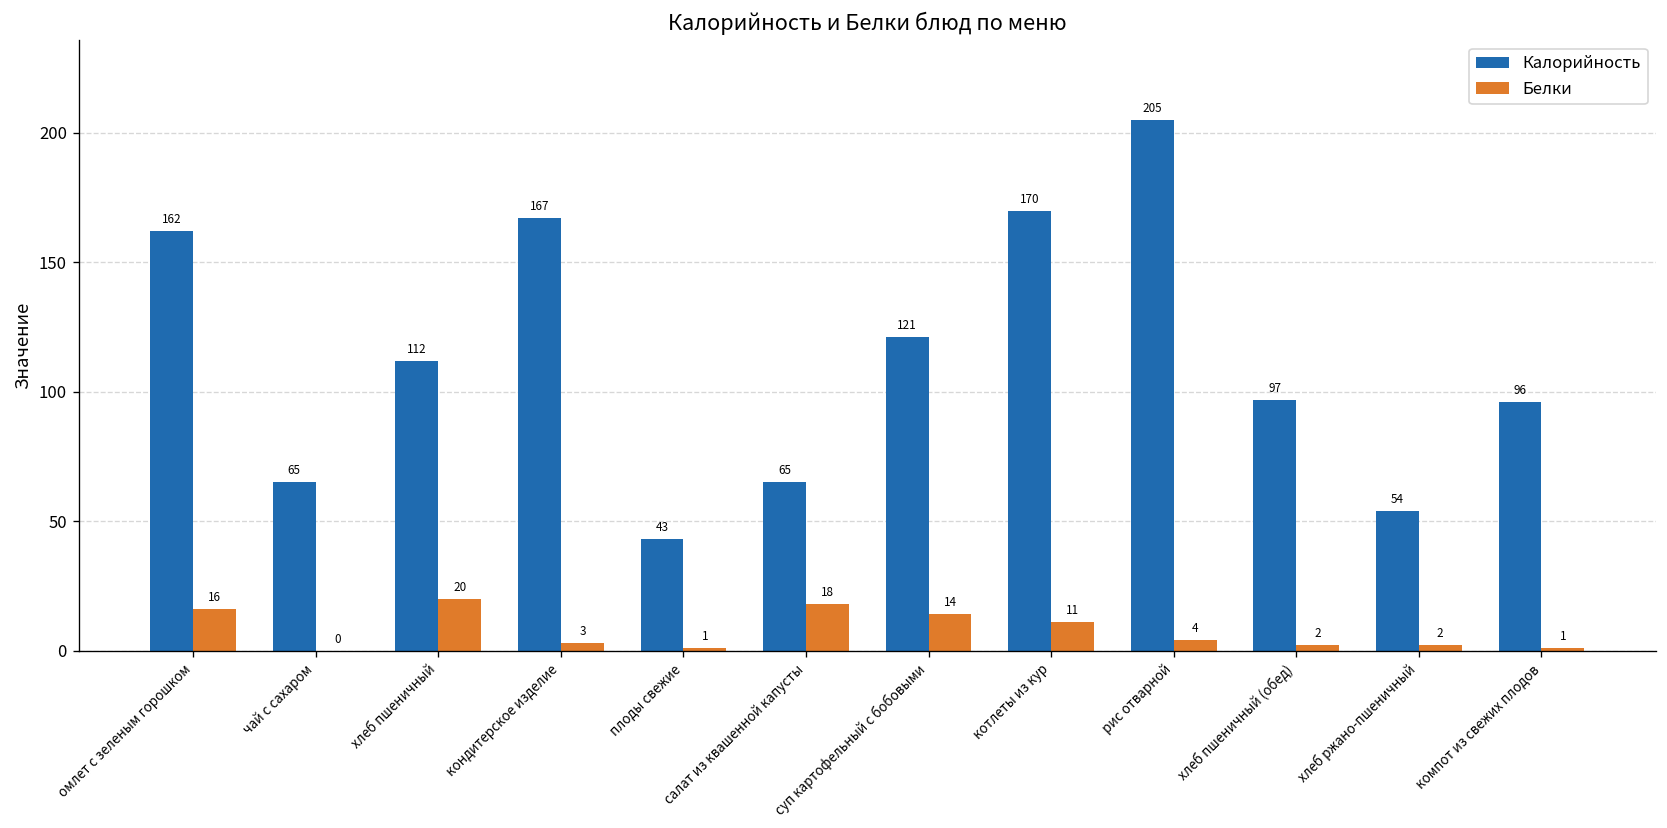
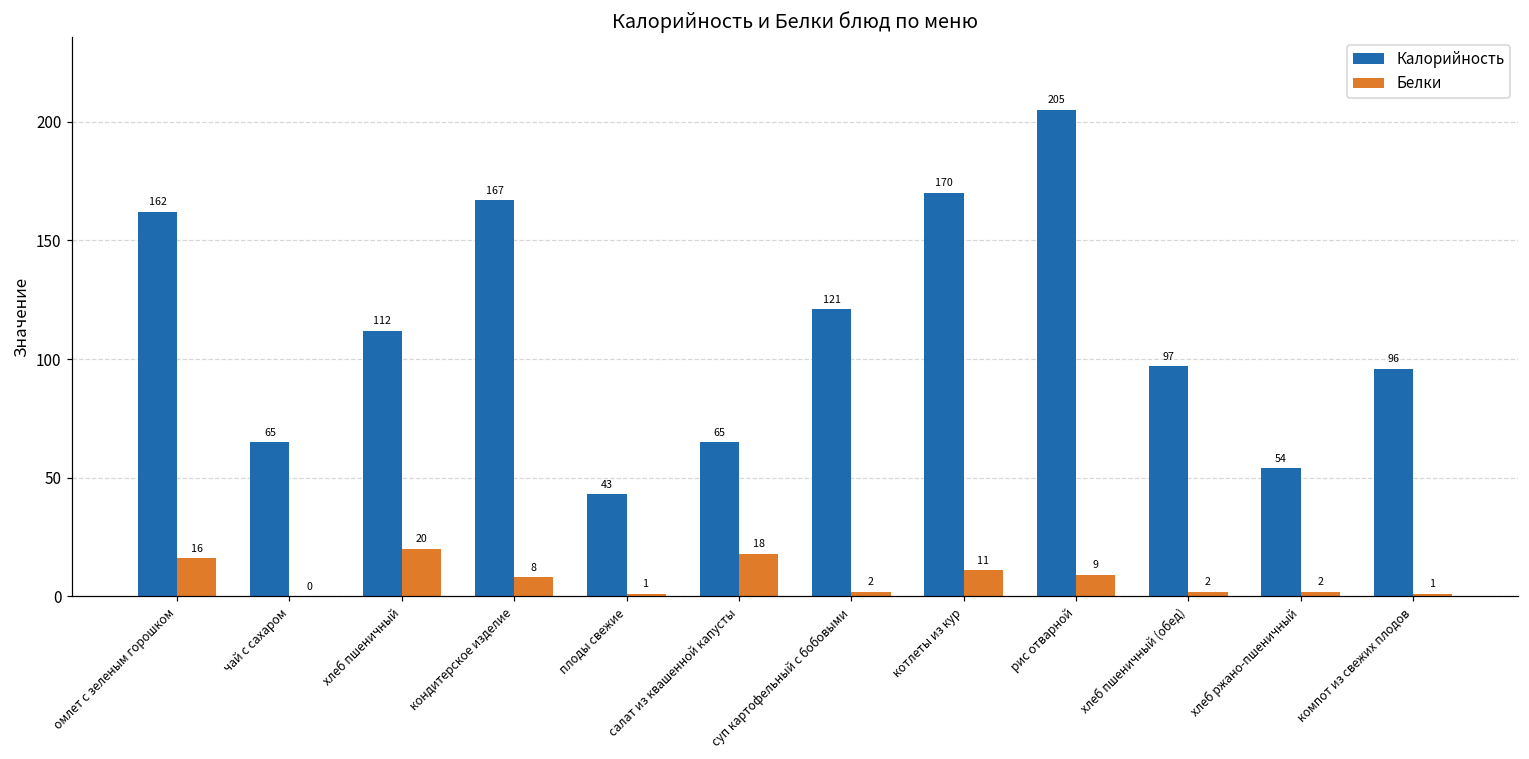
  {
    "Калорийность": {
      "омлет с зеленым горошком": 162,
      "чай с сахаром": 65,
      "хлеб пшеничный": 112,
      "кондитерское изделие": 167,
      "плоды свежие": 43,
      "салат из квашенной капусты": 65,
      "суп картофельный с бобовыми": 121,
      "котлеты из кур": 170,
      "рис отварной": 205,
      "хлеб пшеничный (обед)": 97,
      "хлеб ржано-пшеничный": 54,
      "компот из свежих плодов": 96
    },
    "Белки": {
      "омлет с зеленым горошком": 16,
      "чай с сахаром": 0,
      "хлеб пшеничный": 20,
-     "кондитерское изделие": 3,
+     "кондитерское изделие": 8,
      "плоды свежие": 1,
      "салат из квашенной капусты": 18,
-     "суп картофельный с бобовыми": 14,
+     "суп картофельный с бобовыми": 2,
      "котлеты из кур": 11,
-     "рис отварной": 4,
+     "рис отварной": 9,
      "хлеб пшеничный (обед)": 2,
      "хлеб ржано-пшеничный": 2,
      "компот из свежих плодов": 1
    }
  }
